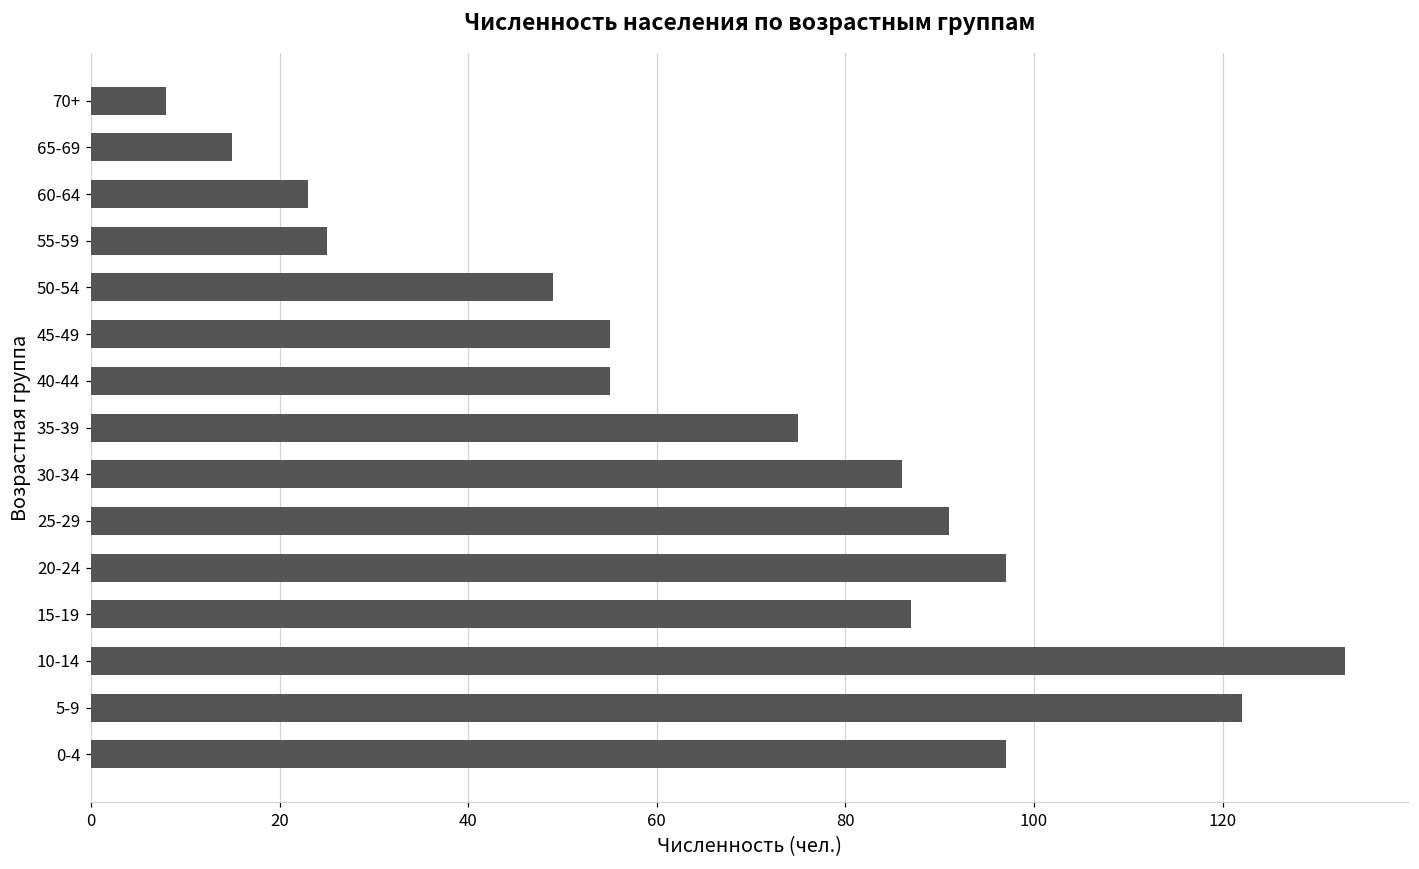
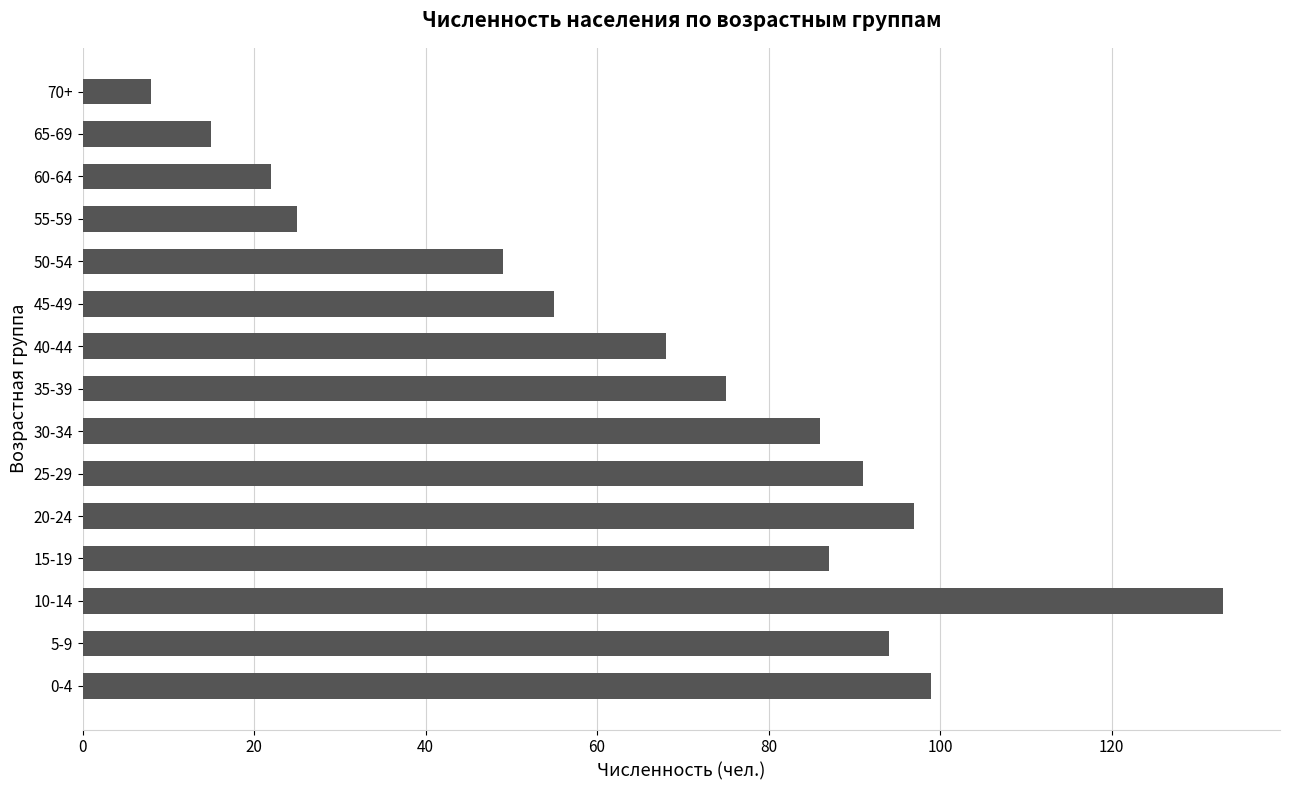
  {
    "70+": 8,
    "65-69": 15,
-   "60-64": 23,
+   "60-64": 22,
    "55-59": 25,
    "50-54": 49,
    "45-49": 55,
-   "40-44": 55,
+   "40-44": 68,
    "35-39": 75,
    "30-34": 86,
    "25-29": 91,
    "20-24": 97,
    "15-19": 87,
    "10-14": 133,
-   "5-9": 122,
-   "0-4": 97
+   "5-9": 94,
+   "0-4": 99
  }
